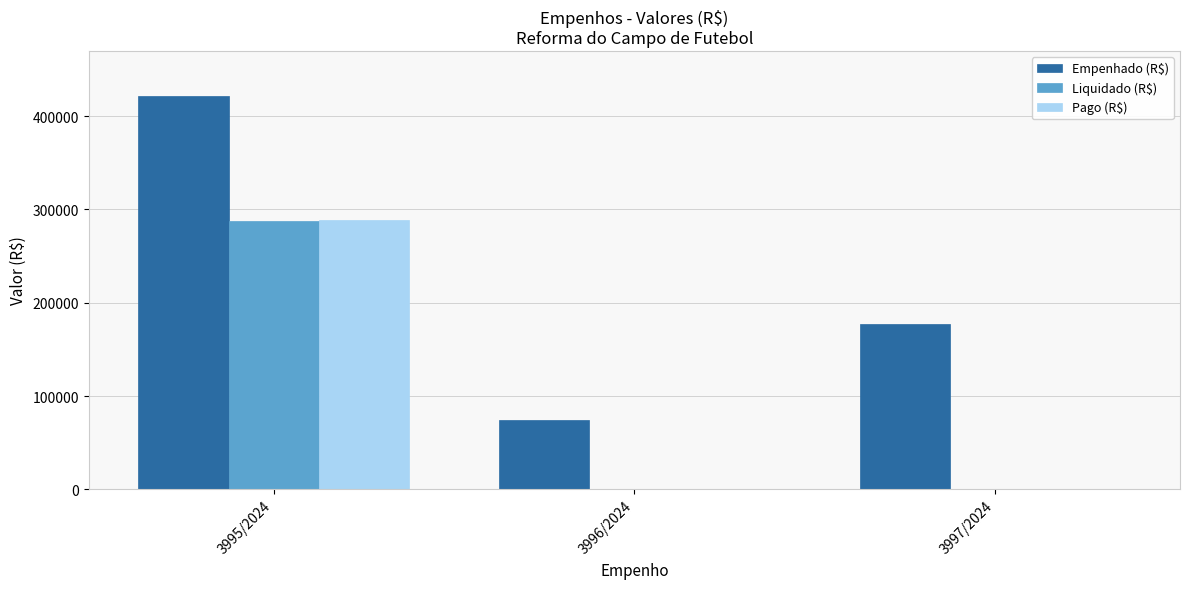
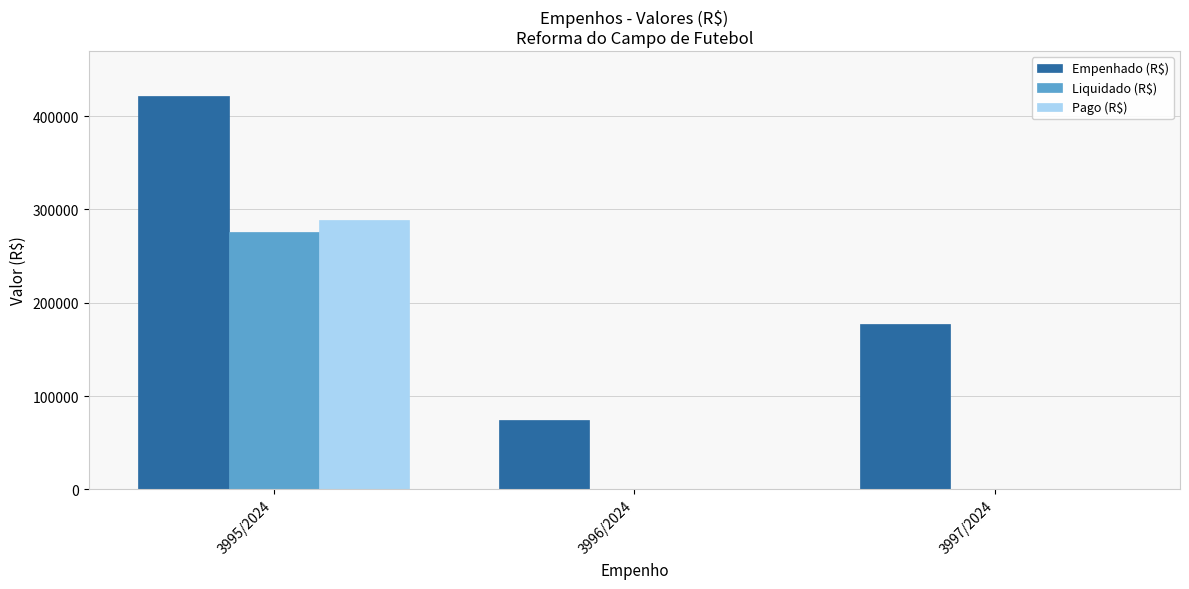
  {
    "Empenhado (R$)": {
      "3995/2024": 420000,
      "3996/2024": 70000,
      "3997/2024": 180000
    },
    "Liquidado (R$)": {
-     "3995/2024": 290000,
+     "3995/2024": 280000,
      "3996/2024": 0,
      "3997/2024": 0
    },
    "Pago (R$)": {
      "3995/2024": 290000,
      "3996/2024": 0,
      "3997/2024": 0
    }
  }
